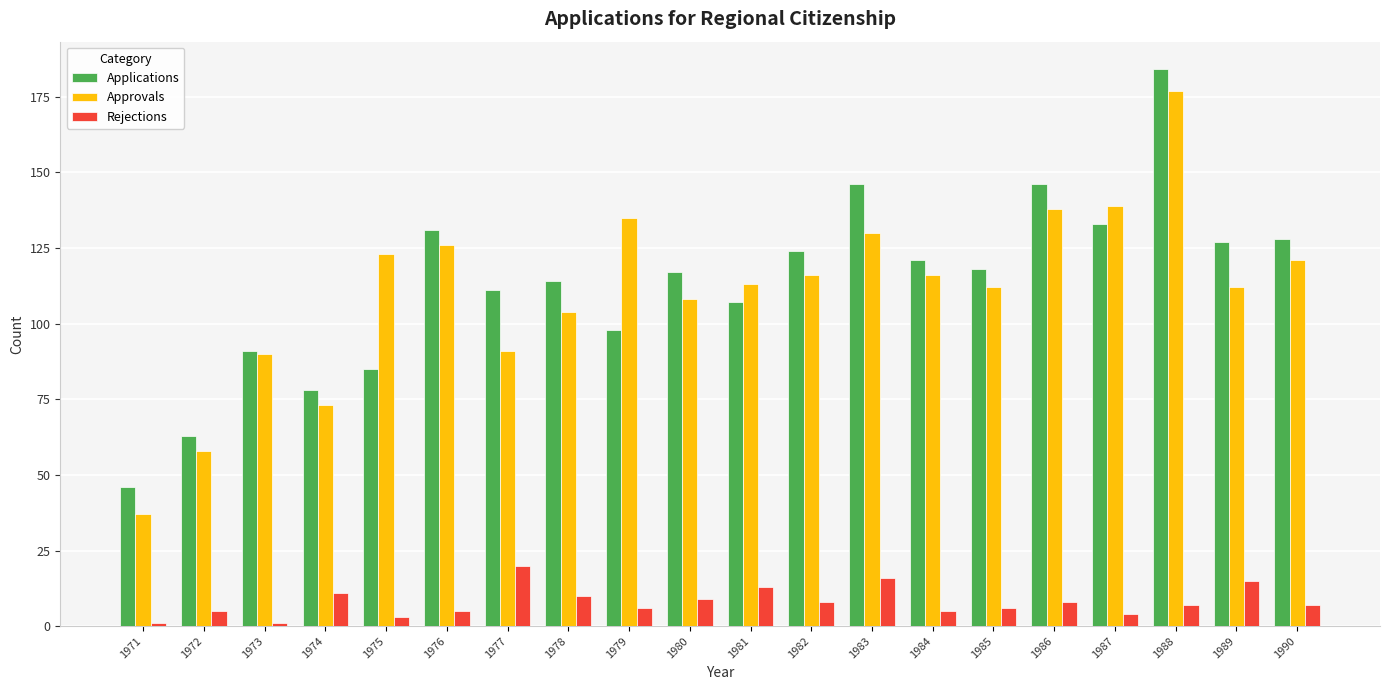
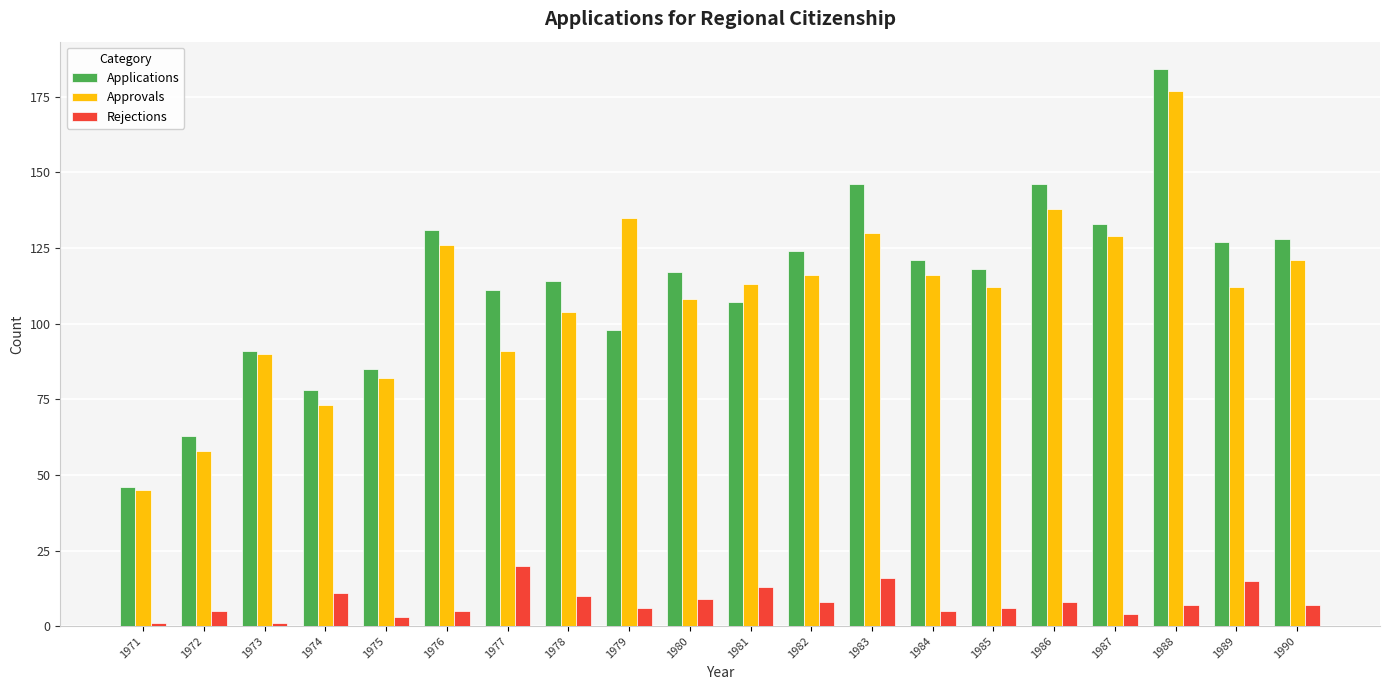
  {
    "Applications": {
      "1971": 46,
      "1972": 63,
      "1973": 91,
      "1974": 78,
      "1975": 85,
      "1976": 131,
      "1977": 111,
      "1978": 114,
      "1979": 98,
      "1980": 117,
      "1981": 107,
      "1982": 124,
      "1983": 146,
      "1984": 121,
      "1985": 118,
      "1986": 146,
      "1987": 133,
      "1988": 184,
      "1989": 127,
      "1990": 128
    },
    "Approvals": {
-     "1971": 37,
+     "1971": 45,
      "1972": 58,
      "1973": 90,
      "1974": 73,
-     "1975": 123,
+     "1975": 82,
      "1976": 126,
      "1977": 91,
      "1978": 104,
      "1979": 135,
      "1980": 108,
      "1981": 113,
      "1982": 116,
      "1983": 130,
      "1984": 116,
      "1985": 112,
      "1986": 138,
-     "1987": 139,
+     "1987": 129,
      "1988": 177,
      "1989": 112,
      "1990": 121
    },
    "Rejections": {
      "1971": 1,
      "1972": 5,
      "1973": 1,
      "1974": 11,
      "1975": 3,
      "1976": 5,
      "1977": 20,
      "1978": 10,
      "1979": 6,
      "1980": 9,
      "1981": 13,
      "1982": 8,
      "1983": 16,
      "1984": 5,
      "1985": 6,
      "1986": 8,
      "1987": 4,
      "1988": 7,
      "1989": 15,
      "1990": 7
    }
  }
